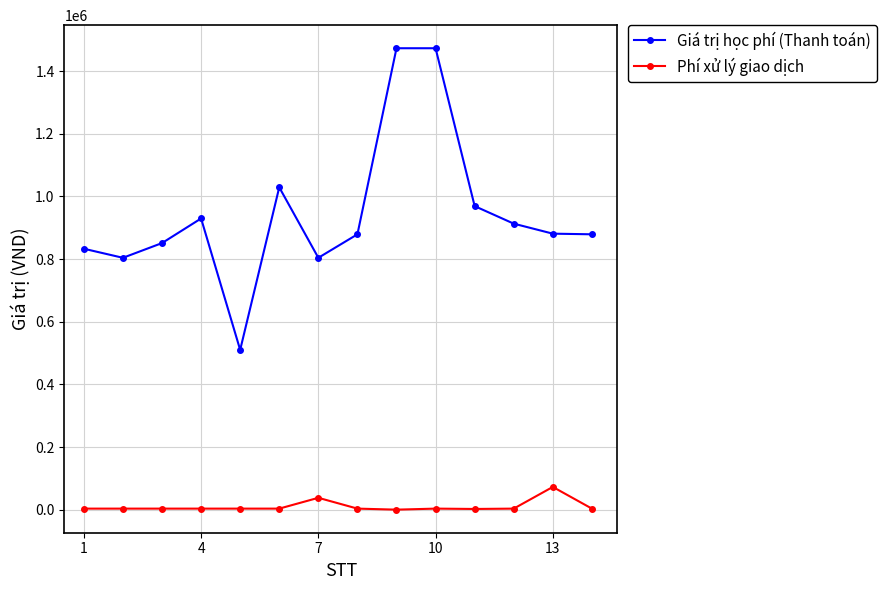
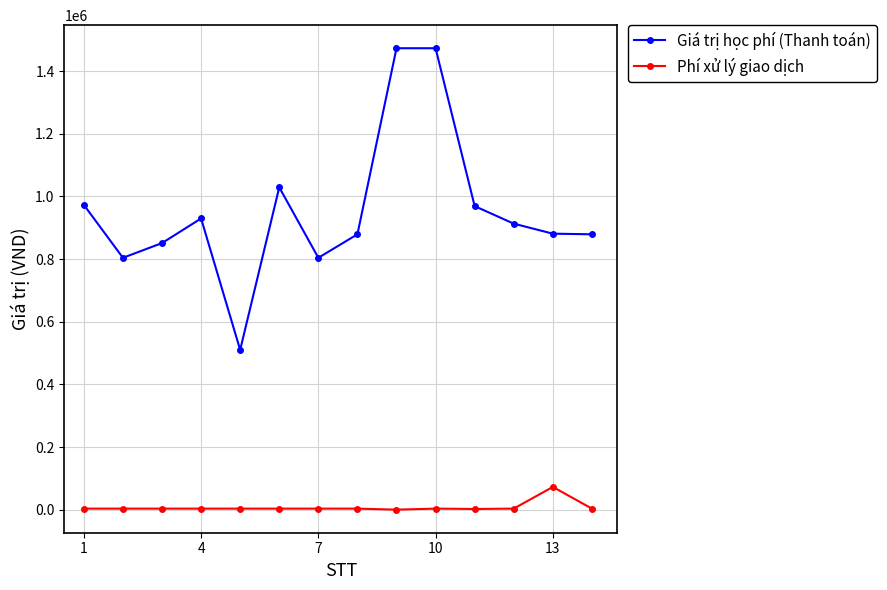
  {
    "Giá trị học phí (Thanh toán)": {
-     "1": 830000,
+     "1": 970000,
      "4": 930000,
      "7": 800000,
      "10": 1470000,
      "13": 880000
    },
    "Phí xử lý giao dịch": {
      "1": 0,
      "4": 0,
-     "7": 40000,
+     "7": 0,
      "10": 0,
      "13": 70000
    }
  }
